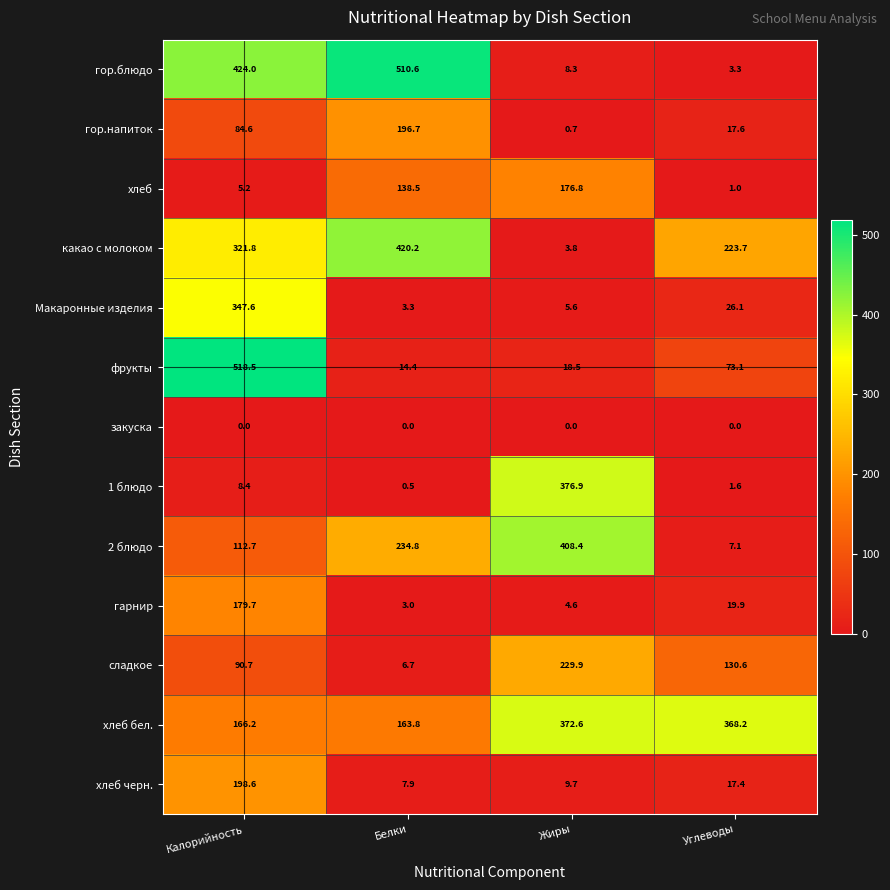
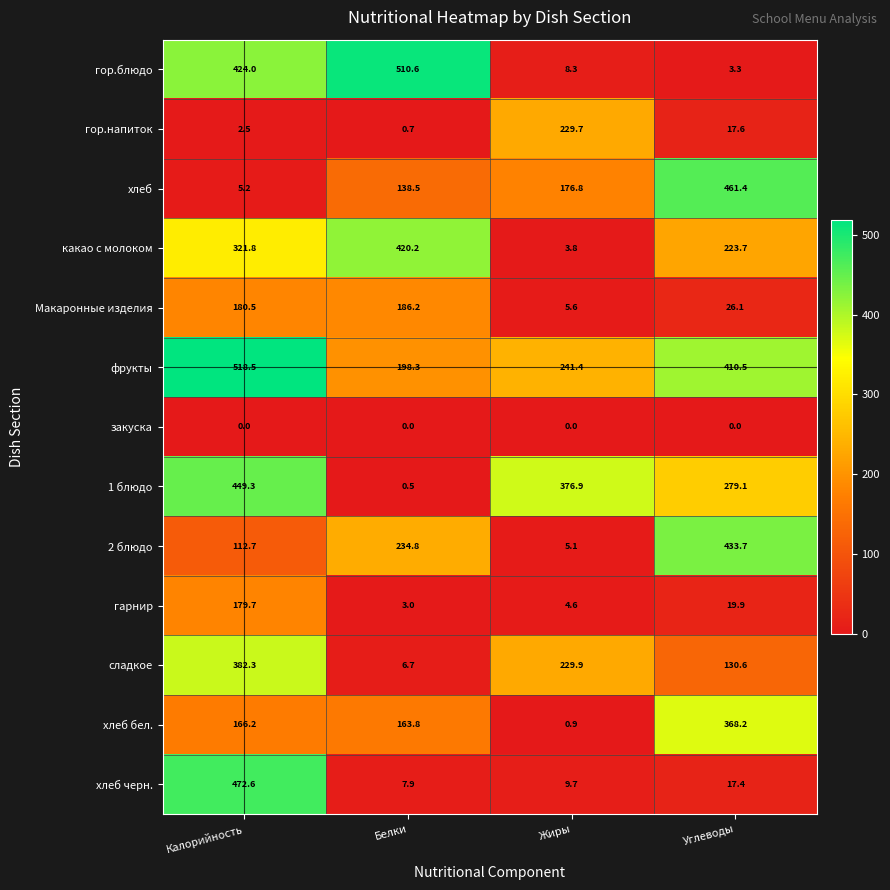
  {
    "гор.блюдо": {
      "Калорийность": 424.0,
      "Белки": 510.6,
      "Жиры": 8.3,
      "Углеводы": 3.3
    },
    "гор.напиток": {
-     "Калорийность": 84.6,
-     "Белки": 196.7,
-     "Жиры": 0.7,
+     "Калорийность": 2.5,
+     "Белки": 0.7,
+     "Жиры": 229.7,
      "Углеводы": 17.6
    },
    "хлеб": {
      "Калорийность": 5.2,
      "Белки": 138.5,
      "Жиры": 176.8,
-     "Углеводы": 1.0
+     "Углеводы": 461.4
    },
    "какао с молоком": {
      "Калорийность": 321.8,
      "Белки": 420.2,
      "Жиры": 3.8,
      "Углеводы": 223.7
    },
    "Макаронные изделия": {
-     "Калорийность": 347.6,
-     "Белки": 3.3,
+     "Калорийность": 180.5,
+     "Белки": 186.2,
      "Жиры": 5.6,
      "Углеводы": 26.1
    },
    "фрукты": {
      "Калорийность": 518.5,
-     "Белки": 14.4,
-     "Жиры": 18.5,
-     "Углеводы": 73.1
+     "Белки": 198.3,
+     "Жиры": 241.4,
+     "Углеводы": 410.5
    },
    "закуска": {
      "Калорийность": 0.0,
      "Белки": 0.0,
      "Жиры": 0.0,
      "Углеводы": 0.0
    },
    "1 блюдо": {
-     "Калорийность": 8.4,
+     "Калорийность": 449.3,
      "Белки": 0.5,
      "Жиры": 376.9,
-     "Углеводы": 1.6
+     "Углеводы": 279.1
    },
    "2 блюдо": {
      "Калорийность": 112.7,
      "Белки": 234.8,
-     "Жиры": 408.4,
-     "Углеводы": 7.1
+     "Жиры": 5.1,
+     "Углеводы": 433.7
    },
    "гарнир": {
      "Калорийность": 179.7,
      "Белки": 3.0,
      "Жиры": 4.6,
      "Углеводы": 19.9
    },
    "сладкое": {
-     "Калорийность": 90.7,
+     "Калорийность": 382.3,
      "Белки": 6.7,
      "Жиры": 229.9,
      "Углеводы": 130.6
    },
    "хлеб бел.": {
      "Калорийность": 166.2,
      "Белки": 163.8,
-     "Жиры": 372.6,
+     "Жиры": 0.9,
      "Углеводы": 368.2
    },
    "хлеб черн.": {
-     "Калорийность": 198.6,
+     "Калорийность": 472.6,
      "Белки": 7.9,
      "Жиры": 9.7,
      "Углеводы": 17.4
    }
  }
